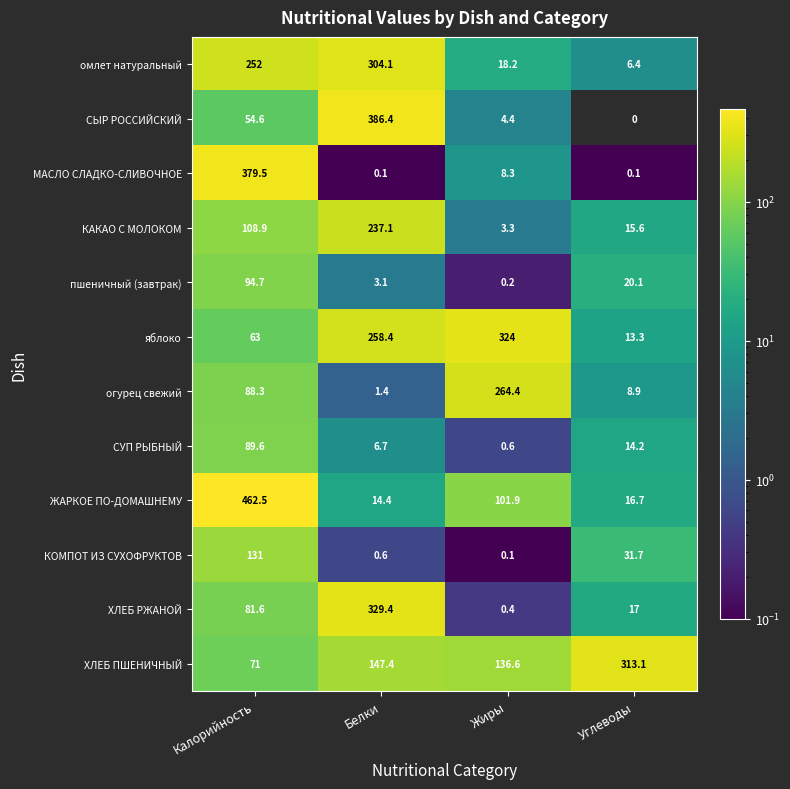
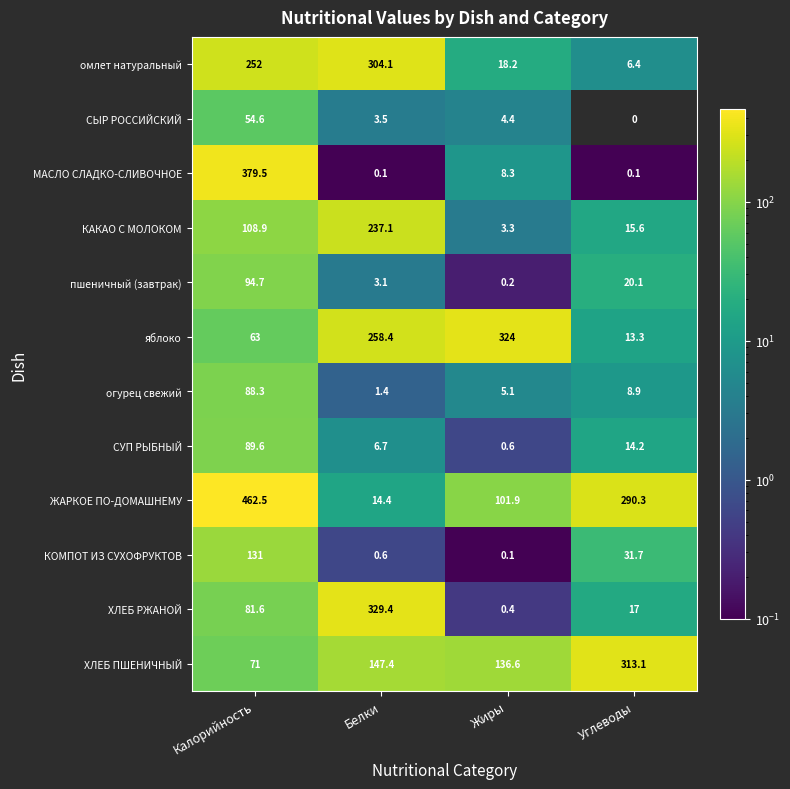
  {
    "омлет натуральный": {
      "Калорийность": 252,
      "Белки": 304.1,
      "Жиры": 18.2,
      "Углеводы": 6.4
    },
    "СЫР РОССИЙСКИЙ": {
      "Калорийность": 54.6,
-     "Белки": 386.4,
+     "Белки": 3.5,
      "Жиры": 4.4,
      "Углеводы": 0
    },
    "МАСЛО СЛАДКО-СЛИВОЧНОЕ": {
      "Калорийность": 379.5,
      "Белки": 0.1,
      "Жиры": 8.3,
      "Углеводы": 0.1
    },
    "КАКАО С МОЛОКОМ": {
      "Калорийность": 108.9,
      "Белки": 237.1,
      "Жиры": 3.3,
      "Углеводы": 15.6
    },
    "пшеничный (завтрак)": {
      "Калорийность": 94.7,
      "Белки": 3.1,
      "Жиры": 0.2,
      "Углеводы": 20.1
    },
    "яблоко": {
      "Калорийность": 63,
      "Белки": 258.4,
      "Жиры": 324,
      "Углеводы": 13.3
    },
    "огурец свежий": {
      "Калорийность": 88.3,
      "Белки": 1.4,
-     "Жиры": 264.4,
+     "Жиры": 5.1,
      "Углеводы": 8.9
    },
    "СУП РЫБНЫЙ": {
      "Калорийность": 89.6,
      "Белки": 6.7,
      "Жиры": 0.6,
      "Углеводы": 14.2
    },
    "ЖАРКОЕ ПО-ДОМАШНЕМУ": {
      "Калорийность": 462.5,
      "Белки": 14.4,
      "Жиры": 101.9,
-     "Углеводы": 16.7
+     "Углеводы": 290.3
    },
    "КОМПОТ ИЗ СУХОФРУКТОВ": {
      "Калорийность": 131,
      "Белки": 0.6,
      "Жиры": 0.1,
      "Углеводы": 31.7
    },
    "ХЛЕБ РЖАНОЙ": {
      "Калорийность": 81.6,
      "Белки": 329.4,
      "Жиры": 0.4,
      "Углеводы": 17
    },
    "ХЛЕБ ПШЕНИЧНЫЙ": {
      "Калорийность": 71,
      "Белки": 147.4,
      "Жиры": 136.6,
      "Углеводы": 313.1
    }
  }
